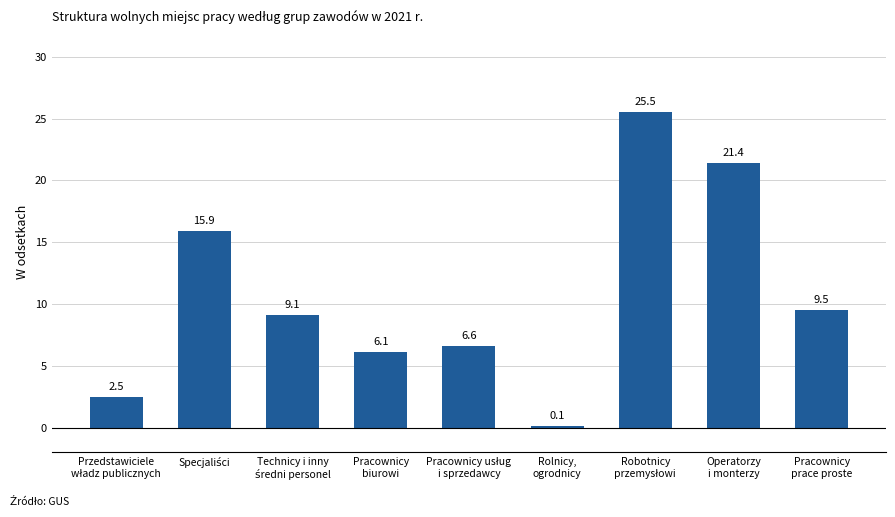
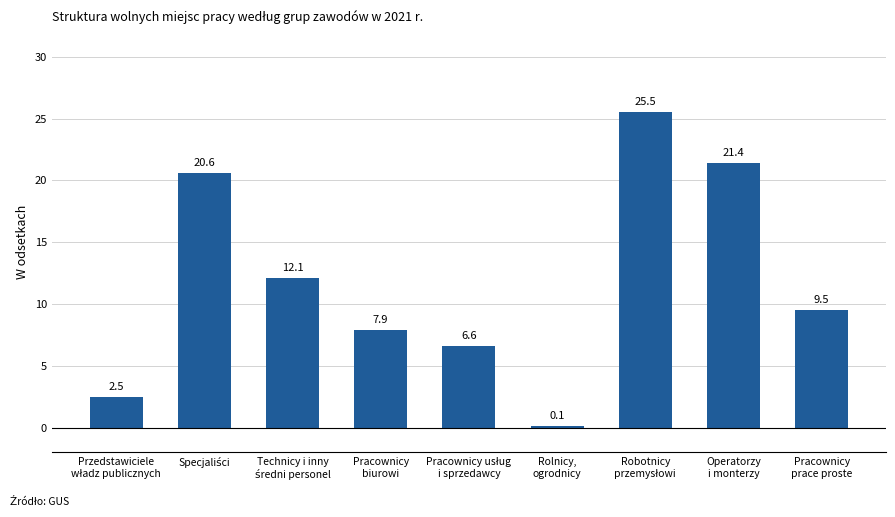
  {
    "Przedstawiciele władz publicznych": 2.5,
-   "Specjaliści": 15.9,
-   "Technicy i inny średni personel": 9.1,
-   "Pracownicy biurowi": 6.1,
+   "Specjaliści": 20.6,
+   "Technicy i inny średni personel": 12.1,
+   "Pracownicy biurowi": 7.9,
    "Pracownicy usług i sprzedawcy": 6.6,
    "Rolnicy, ogrodnicy": 0.1,
    "Robotnicy przemysłowi": 25.5,
    "Operatorzy i monterzy": 21.4,
    "Pracownicy prace proste": 9.5
  }
